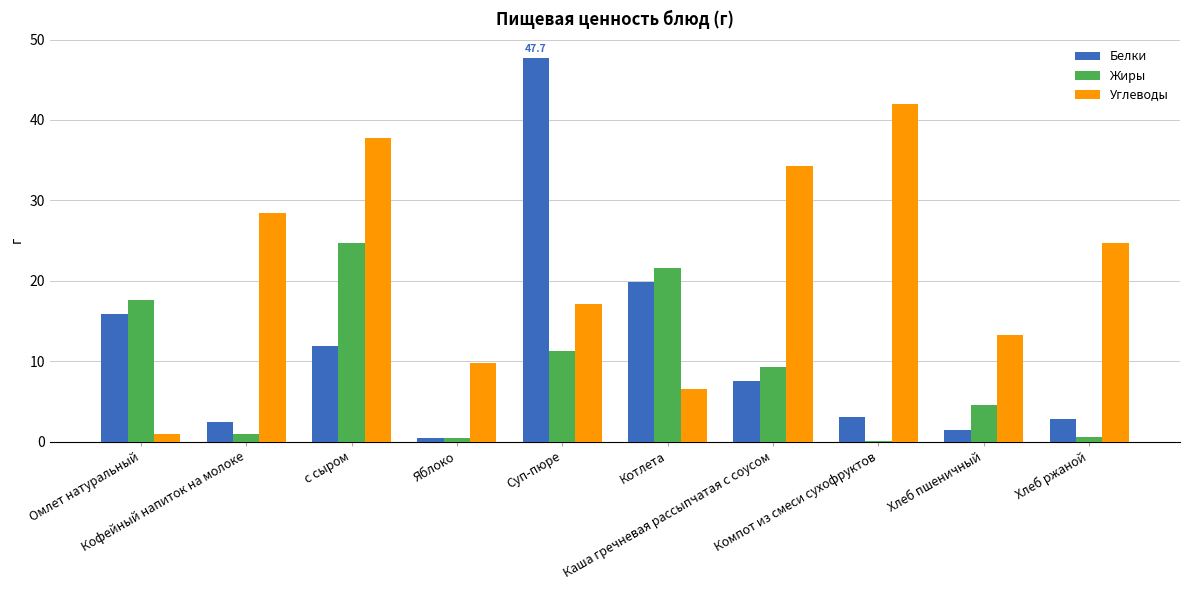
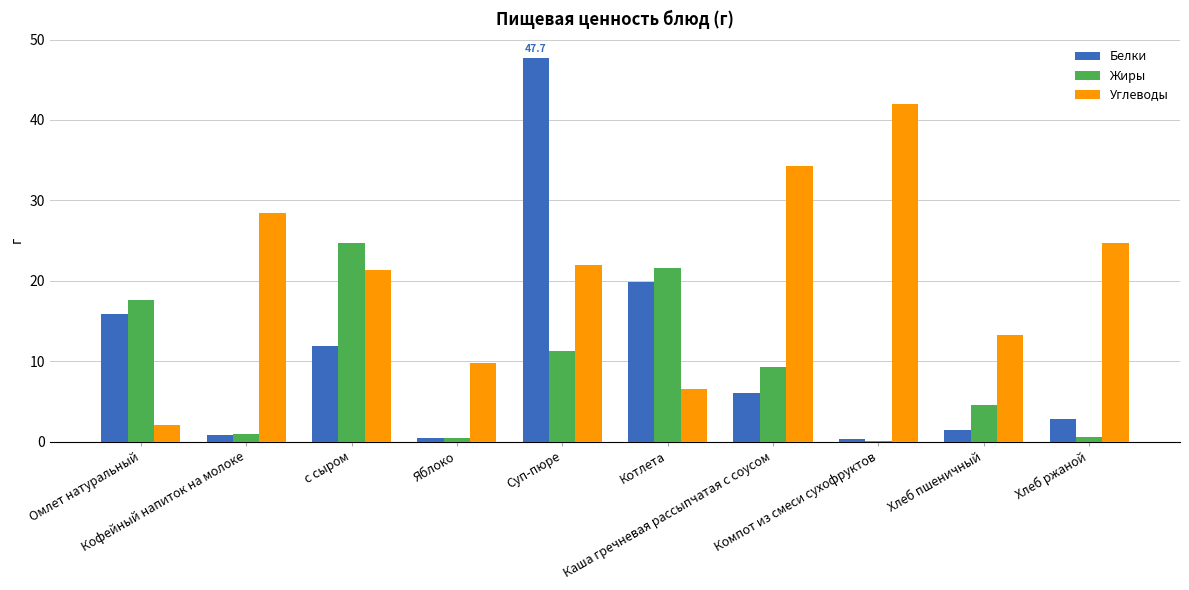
  {
    "Белки": {
      "Омлет натуральный": 16,
-     "Кофейный напиток на молоке": 2,
+     "Кофейный напиток на молоке": 1,
      "с сыром": 12,
      "Яблоко": 0,
      "Котлета": 20,
-     "Каша гречневая рассыпчатая с соусом": 8,
-     "Компот из смеси сухофруктов": 3,
+     "Каша гречневая рассыпчатая с соусом": 6,
+     "Компот из смеси сухофруктов": 0,
      "Хлеб пшеничный": 1,
      "Хлеб ржаной": 3
    },
    "Жиры": {
      "Омлет натуральный": 18,
      "Кофейный напиток на молоке": 1,
      "с сыром": 25,
      "Яблоко": 0,
      "Суп-пюре": 11,
      "Котлета": 22,
      "Каша гречневая рассыпчатая с соусом": 9,
      "Хлеб пшеничный": 5,
      "Хлеб ржаной": 1
    },
    "Углеводы": {
-     "Омлет натуральный": 1,
+     "Омлет натуральный": 2,
      "Кофейный напиток на молоке": 28,
-     "с сыром": 38,
+     "с сыром": 21,
      "Яблоко": 10,
-     "Суп-пюре": 17,
+     "Суп-пюре": 22,
      "Котлета": 7,
      "Каша гречневая рассыпчатая с соусом": 34,
      "Компот из смеси сухофруктов": 42,
      "Хлеб пшеничный": 13,
      "Хлеб ржаной": 25
    }
  }
